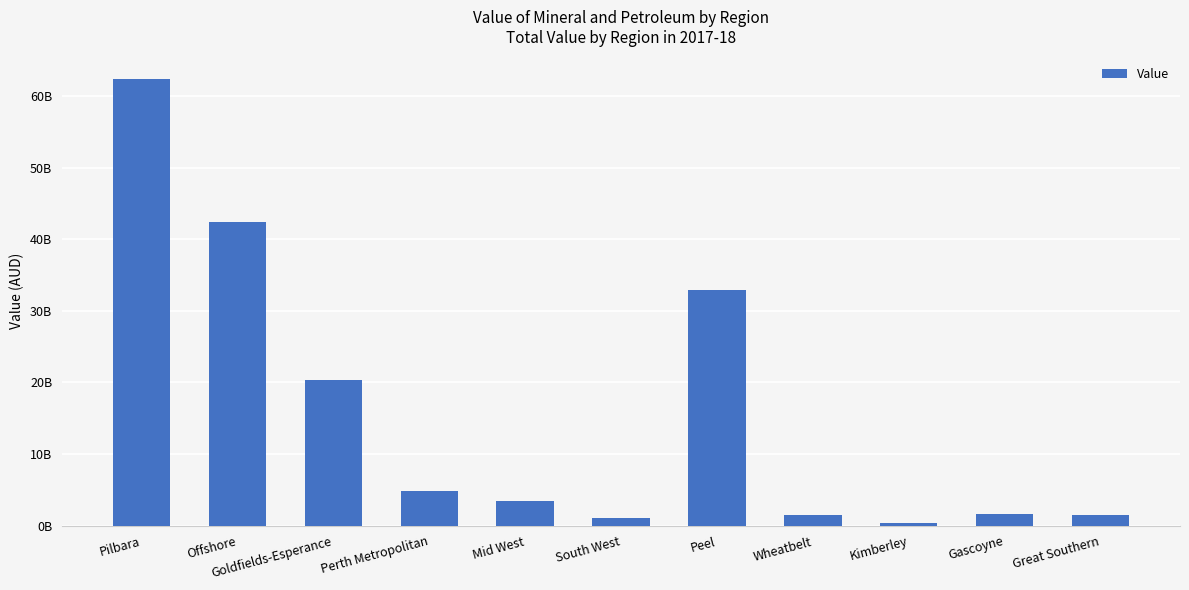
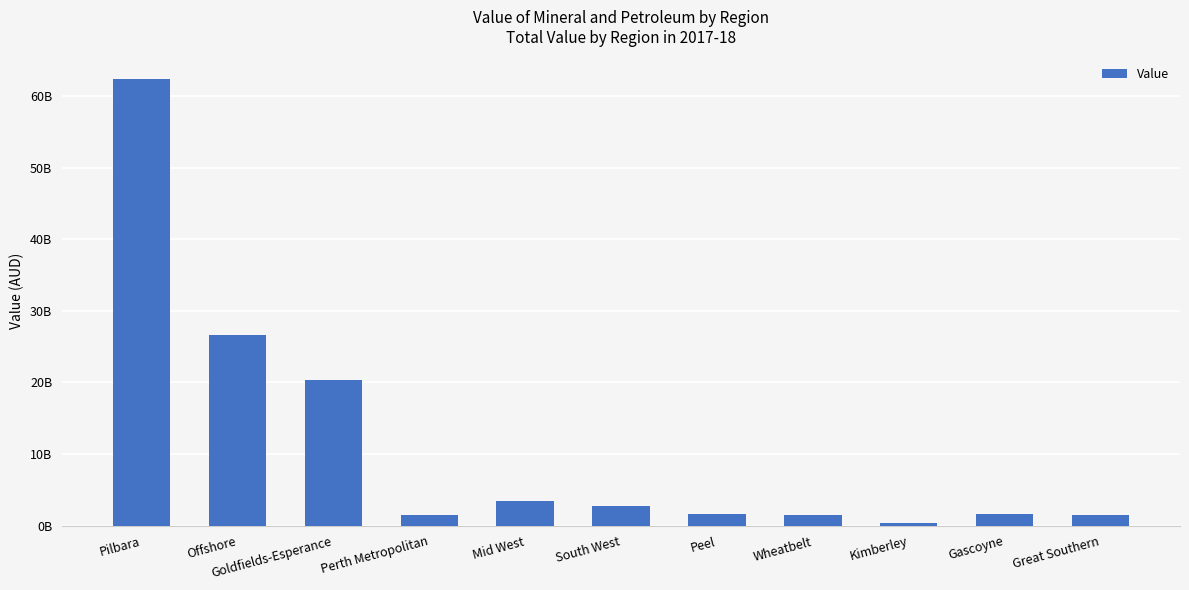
  {
    "Pilbara": 62000000000,
-   "Offshore": 42000000000,
+   "Offshore": 27000000000,
    "Goldfields-Esperance": 20000000000,
-   "Perth Metropolitan": 5000000000,
+   "Perth Metropolitan": 1000000000,
    "Mid West": 3000000000,
-   "South West": 1000000000,
-   "Peel": 33000000000,
+   "South West": 3000000000,
+   "Peel": 2000000000,
    "Wheatbelt": 1000000000,
    "Kimberley": 0,
    "Gascoyne": 2000000000,
    "Great Southern": 1000000000
  }
